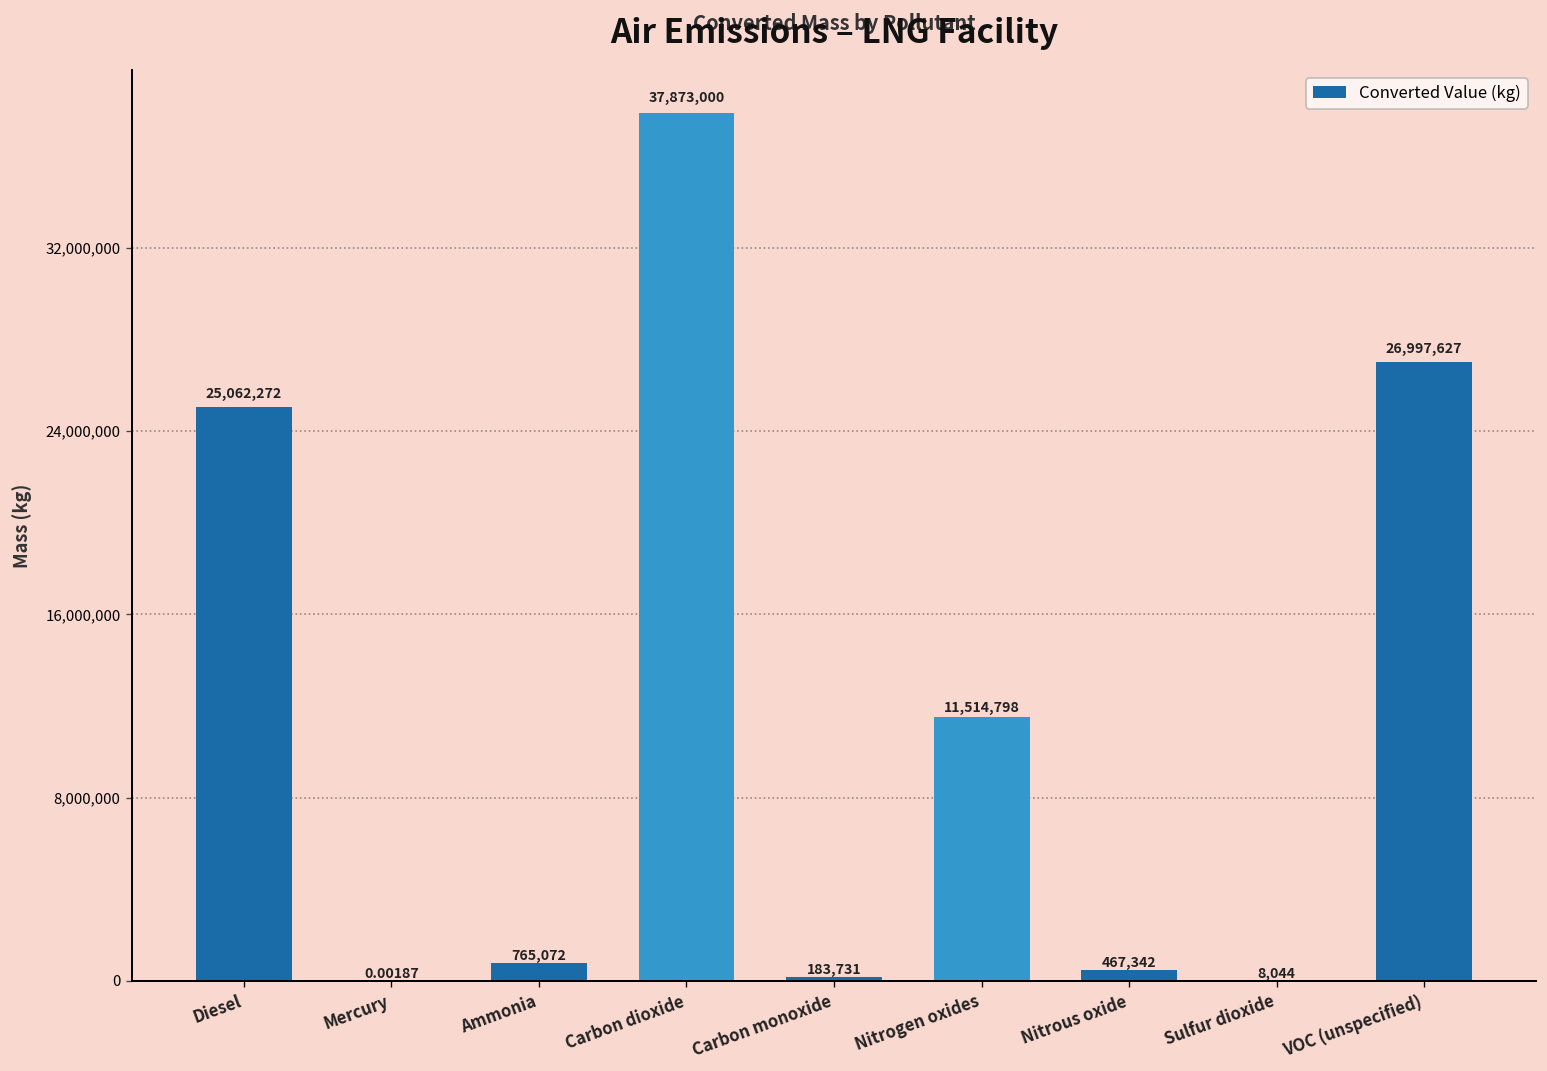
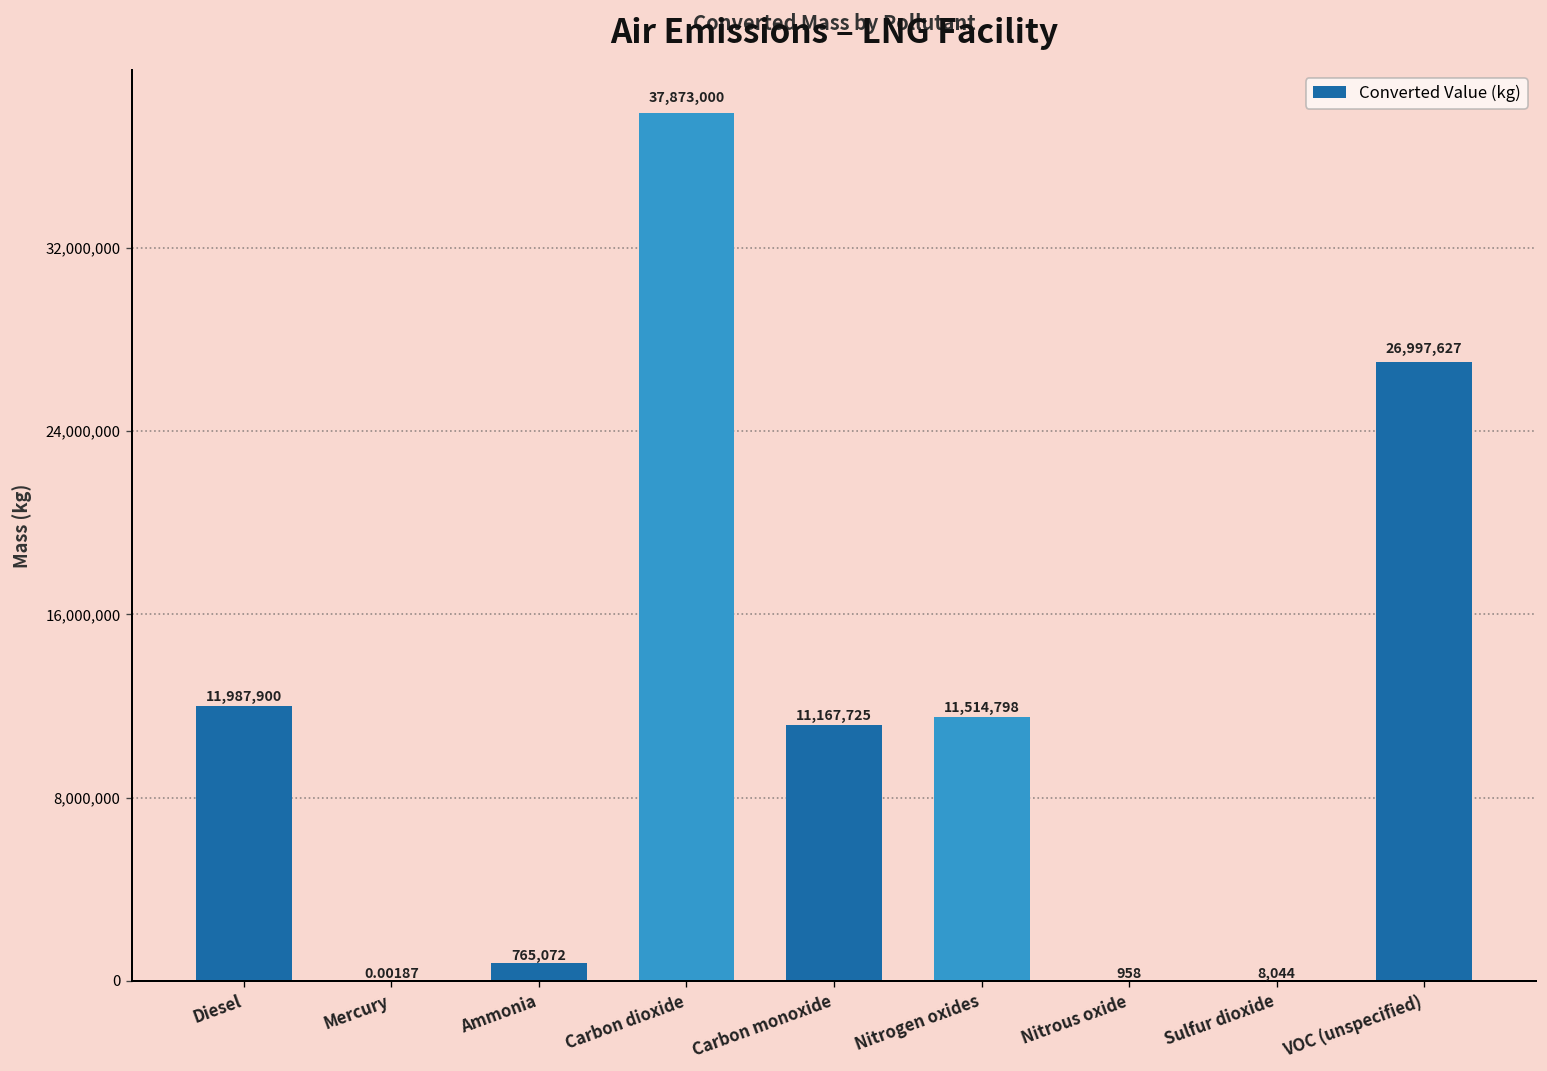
  {
-   "Diesel": "25,062,272",
+   "Diesel": "11,987,900",
    "Mercury": "0.00187",
    "Ammonia": "765,072",
    "Carbon dioxide": "37,873,000",
-   "Carbon monoxide": "183,731",
+   "Carbon monoxide": "11,167,725",
    "Nitrogen oxides": "11,514,798",
-   "Nitrous oxide": "467,342",
+   "Nitrous oxide": "958",
    "Sulfur dioxide": "8,044",
    "VOC (unspecified)": "26,997,627"
  }
